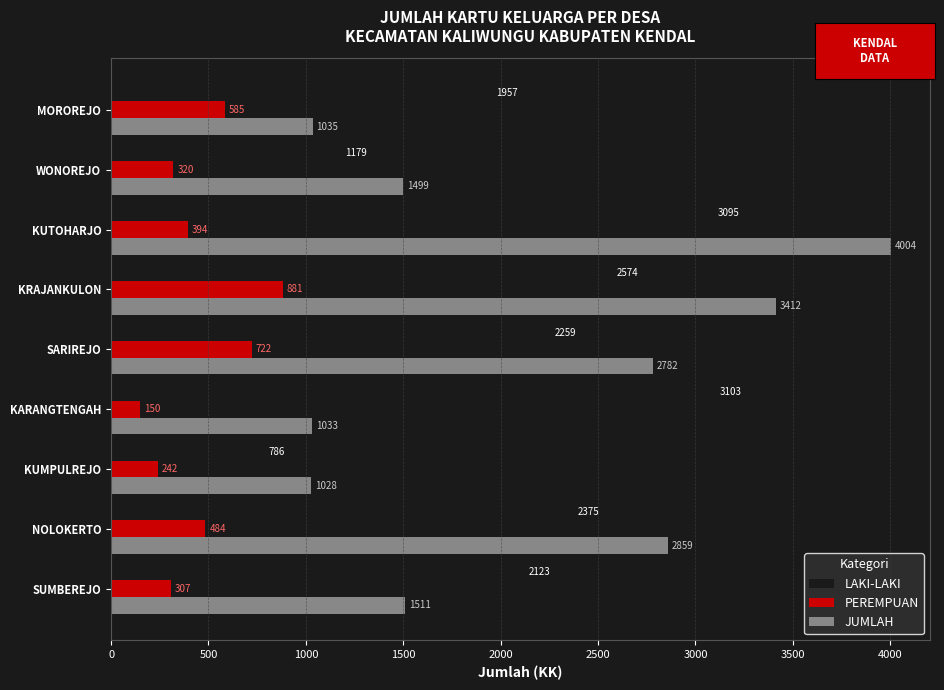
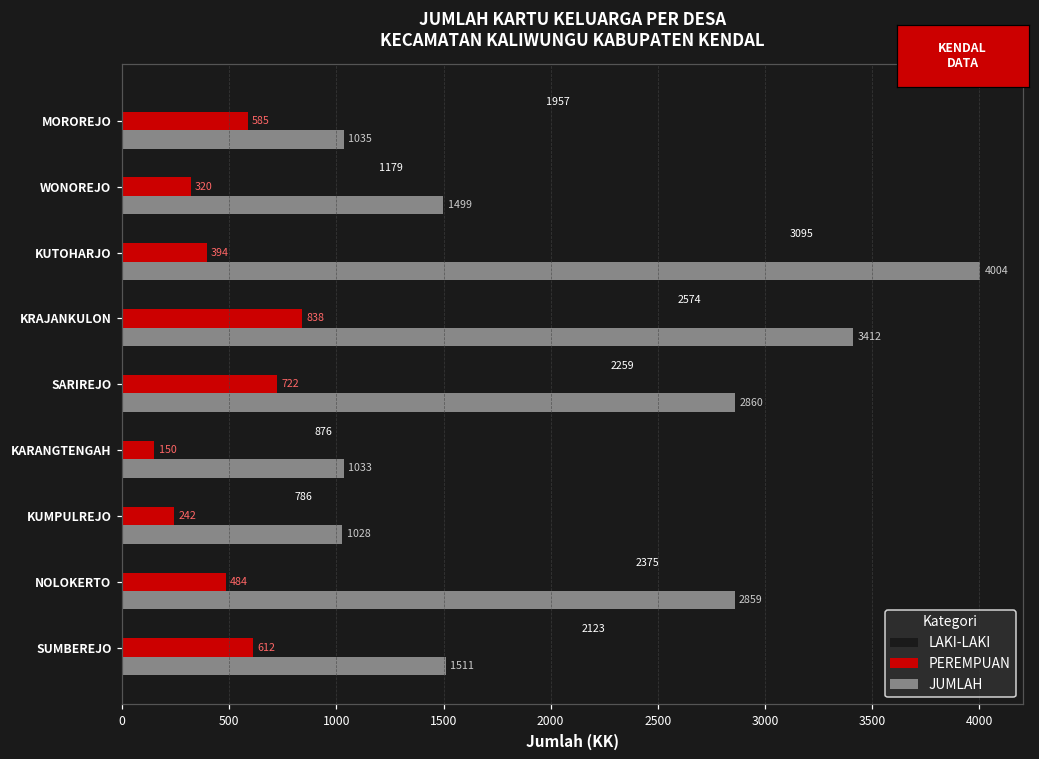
  {
    "LAKI-LAKI": {
      "MOROREJO": 1957,
      "WONOREJO": 1179,
      "KUTOHARJO": 3095,
      "KRAJANKULON": 2574,
      "SARIREJO": 2259,
-     "KARANGTENGAH": 3103,
+     "KARANGTENGAH": 876,
      "KUMPULREJO": 786,
      "NOLOKERTO": 2375,
      "SUMBEREJO": 2123
    },
    "PEREMPUAN": {
      "MOROREJO": 585,
      "WONOREJO": 320,
      "KUTOHARJO": 394,
-     "KRAJANKULON": 881,
+     "KRAJANKULON": 838,
      "SARIREJO": 722,
      "KARANGTENGAH": 150,
      "KUMPULREJO": 242,
      "NOLOKERTO": 484,
-     "SUMBEREJO": 307
+     "SUMBEREJO": 612
    },
    "JUMLAH": {
      "MOROREJO": 1035,
      "WONOREJO": 1499,
      "KUTOHARJO": 4004,
      "KRAJANKULON": 3412,
-     "SARIREJO": 2782,
+     "SARIREJO": 2860,
      "KARANGTENGAH": 1033,
      "KUMPULREJO": 1028,
      "NOLOKERTO": 2859,
      "SUMBEREJO": 1511
    }
  }
